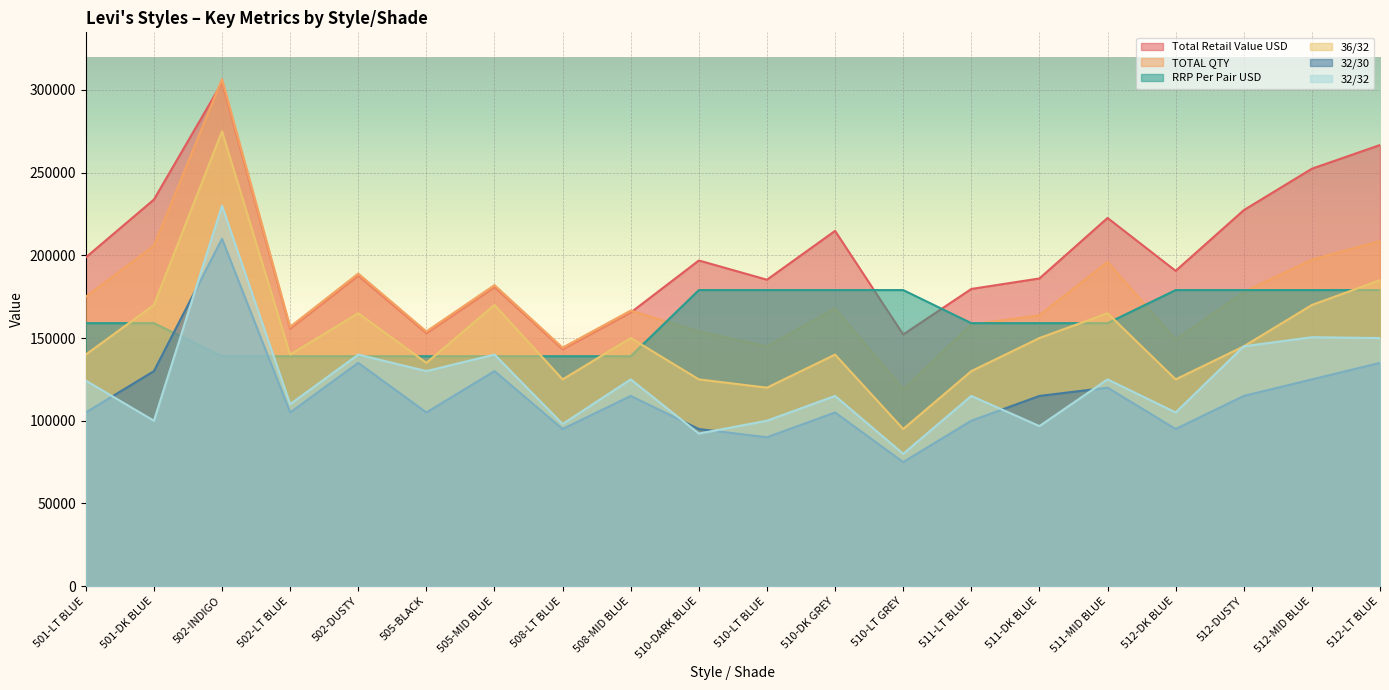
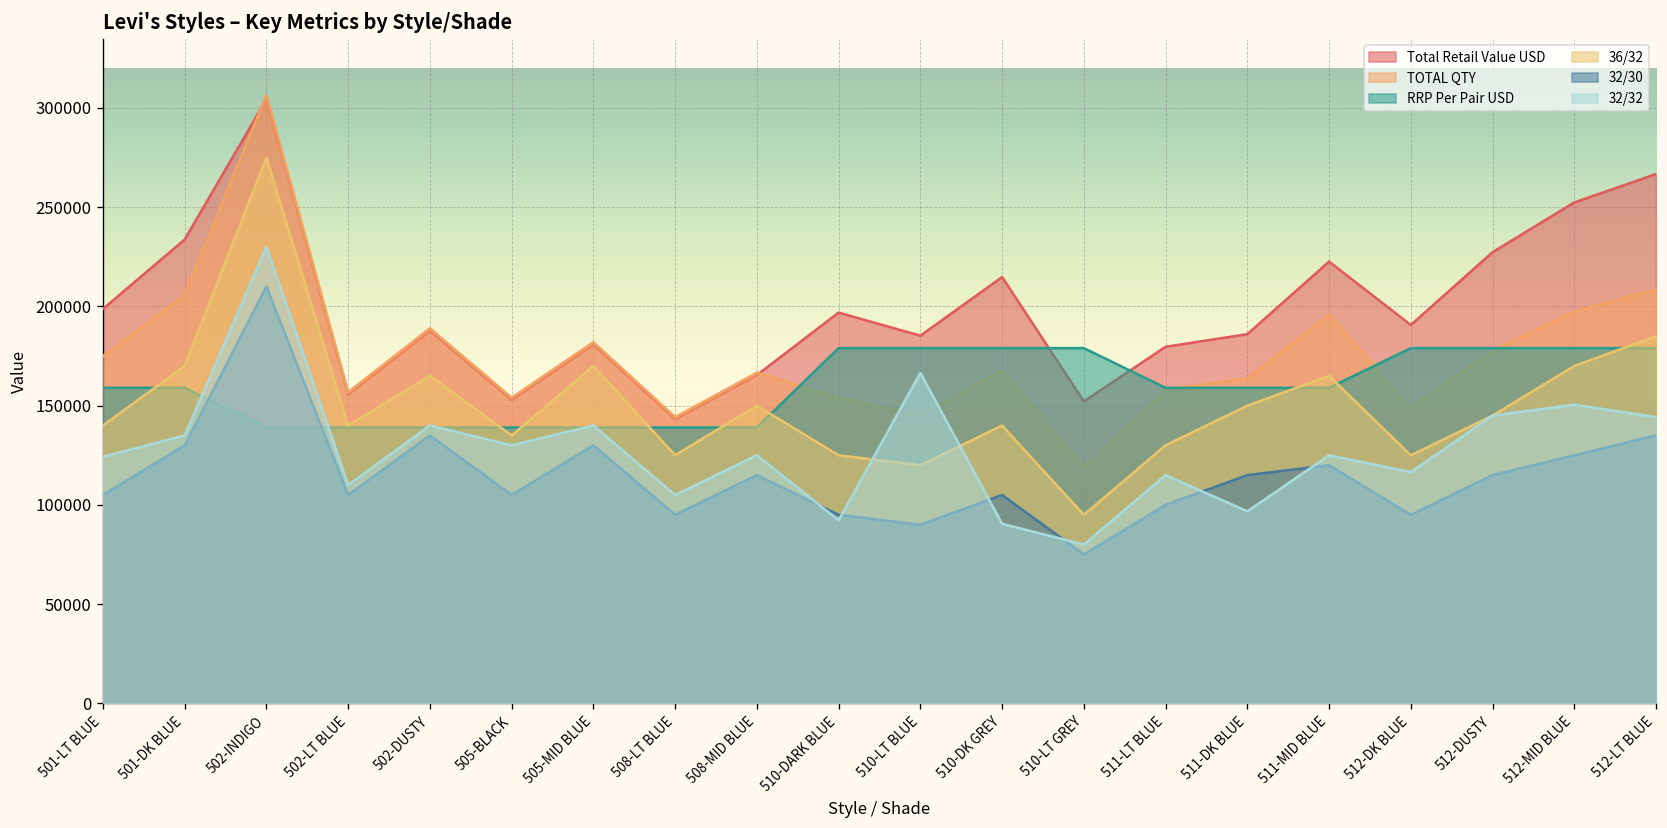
  {
    "32/32": {
      "501-LT BLUE": 124000,
-     "501-DK BLUE": 100000,
+     "501-DK BLUE": 135000,
      "502-INDIGO": 230000,
      "502-LT BLUE": 110000,
      "505-BLACK": 130000,
-     "508-LT BLUE": 98000,
+     "508-LT BLUE": 105000,
      "508-MID BLUE": 125000,
      "510-DARK BLUE": 92000,
-     "510-LT BLUE": 100000,
-     "510-DK GREY": 115000,
+     "510-LT BLUE": 167000,
+     "510-DK GREY": 91000,
      "510-LT GREY": 80000,
      "511-LT BLUE": 115000,
      "511-DK BLUE": 97000,
      "511-MID BLUE": 125000,
-     "512-DK BLUE": 105000,
+     "512-DK BLUE": 117000,
      "512-MID BLUE": 151000,
-     "512-LT BLUE": 150000
+     "512-LT BLUE": 144000
    }
  }
